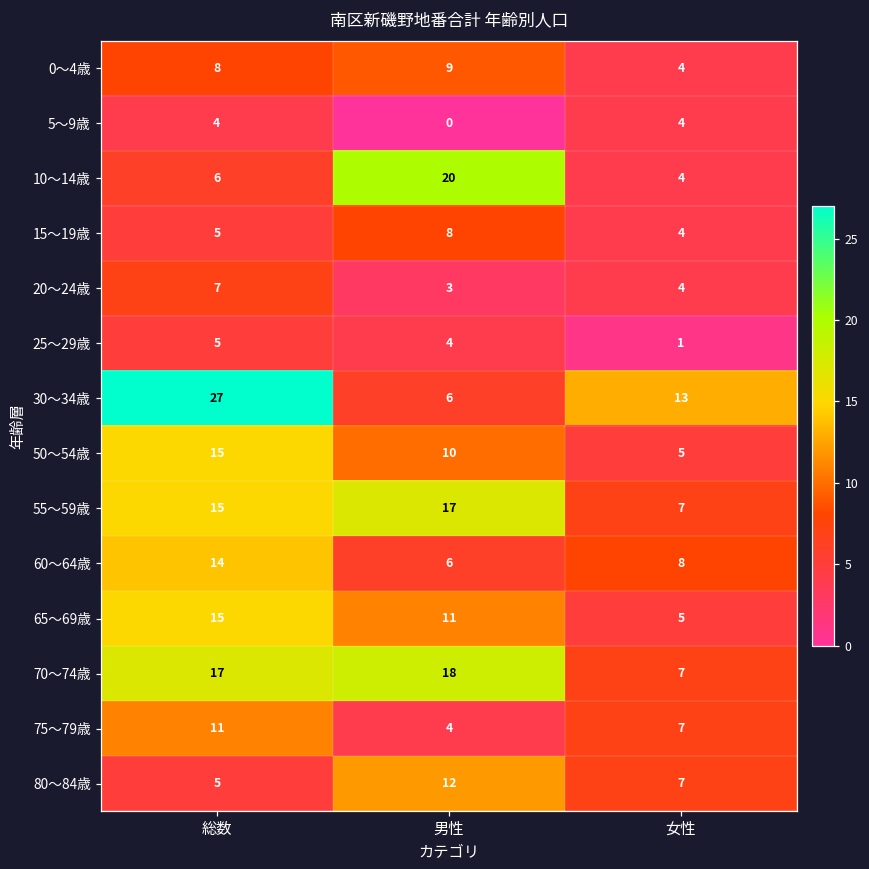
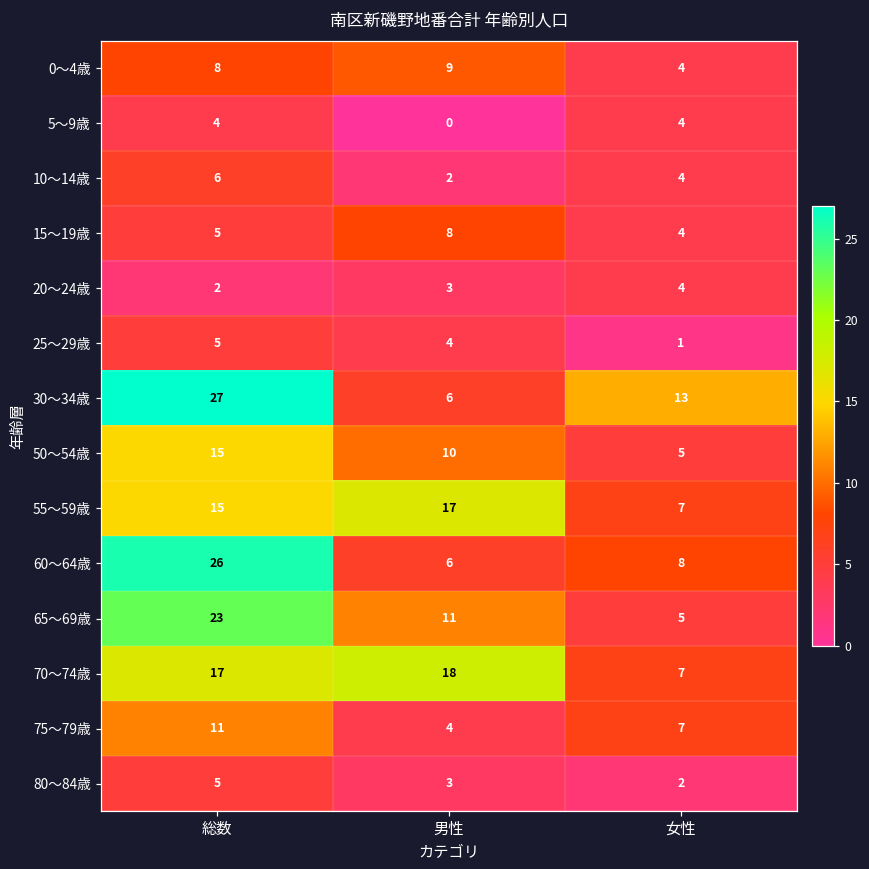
  {
    "0～4歳": {
      "総数": 8,
      "男性": 9,
      "女性": 4
    },
    "5～9歳": {
      "総数": 4,
      "男性": 0,
      "女性": 4
    },
    "10～14歳": {
      "総数": 6,
-     "男性": 20,
+     "男性": 2,
      "女性": 4
    },
    "15～19歳": {
      "総数": 5,
      "男性": 8,
      "女性": 4
    },
    "20～24歳": {
-     "総数": 7,
+     "総数": 2,
      "男性": 3,
      "女性": 4
    },
    "25～29歳": {
      "総数": 5,
      "男性": 4,
      "女性": 1
    },
    "30～34歳": {
      "総数": 27,
      "男性": 6,
      "女性": 13
    },
    "50～54歳": {
      "総数": 15,
      "男性": 10,
      "女性": 5
    },
    "55～59歳": {
      "総数": 15,
      "男性": 17,
      "女性": 7
    },
    "60～64歳": {
-     "総数": 14,
+     "総数": 26,
      "男性": 6,
      "女性": 8
    },
    "65～69歳": {
-     "総数": 15,
+     "総数": 23,
      "男性": 11,
      "女性": 5
    },
    "70～74歳": {
      "総数": 17,
      "男性": 18,
      "女性": 7
    },
    "75～79歳": {
      "総数": 11,
      "男性": 4,
      "女性": 7
    },
    "80～84歳": {
      "総数": 5,
-     "男性": 12,
-     "女性": 7
+     "男性": 3,
+     "女性": 2
    }
  }
